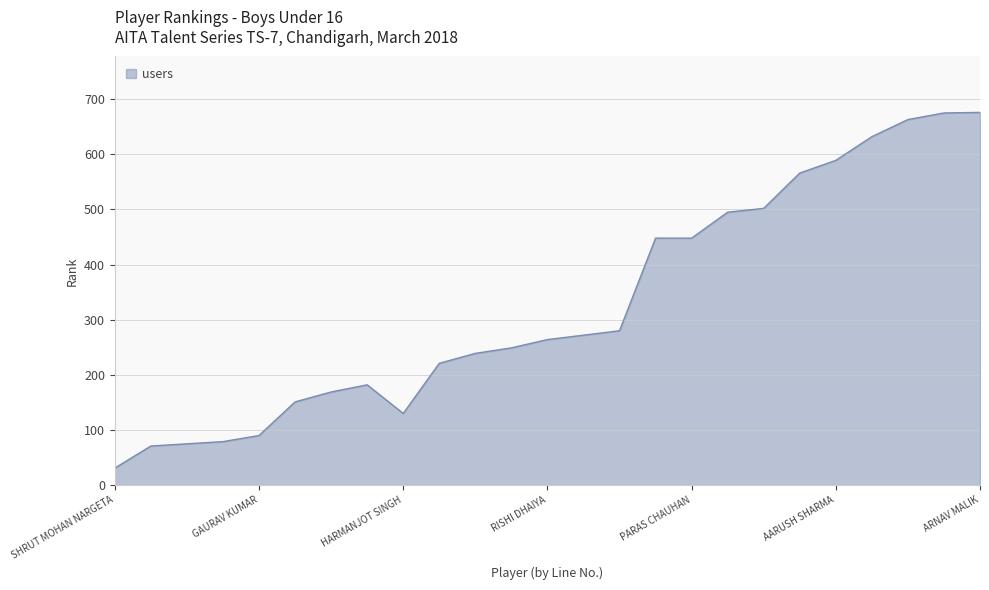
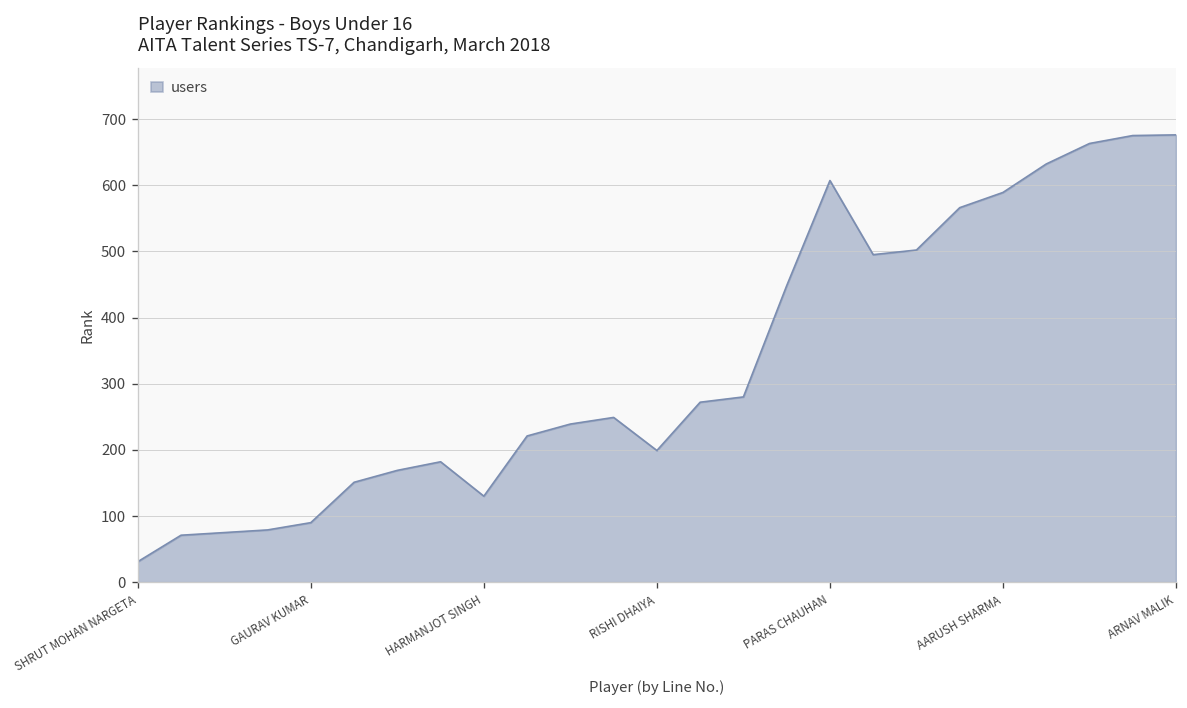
  {
    "SHRUT MOHAN NARGETA": 30,
    "GAURAV KUMAR": 90,
    "HARMANJOT SINGH": 130,
-   "RISHI DHAIYA": 260,
-   "PARAS CHAUHAN": 450,
+   "RISHI DHAIYA": 200,
+   "PARAS CHAUHAN": 610,
    "AARUSH SHARMA": 590,
    "ARNAV MALIK": 680
  }
